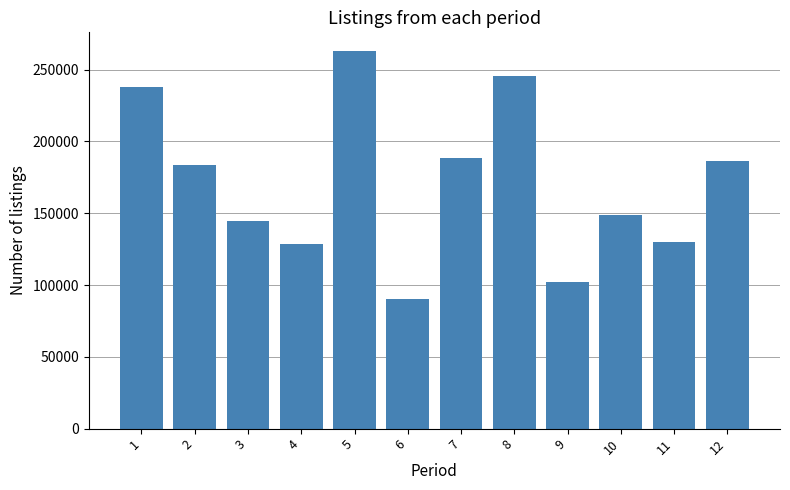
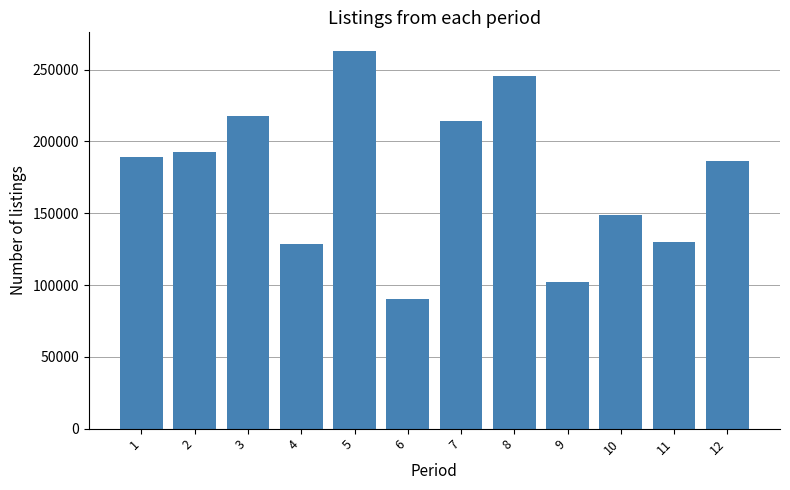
  {
-   "1": 238000,
-   "2": 184000,
-   "3": 145000,
+   "1": 189000,
+   "2": 193000,
+   "3": 217000,
    "4": 129000,
    "5": 263000,
    "6": 90000,
-   "7": 188000,
+   "7": 214000,
    "8": 246000,
    "9": 102000,
    "10": 149000,
    "11": 130000,
    "12": 186000
  }
